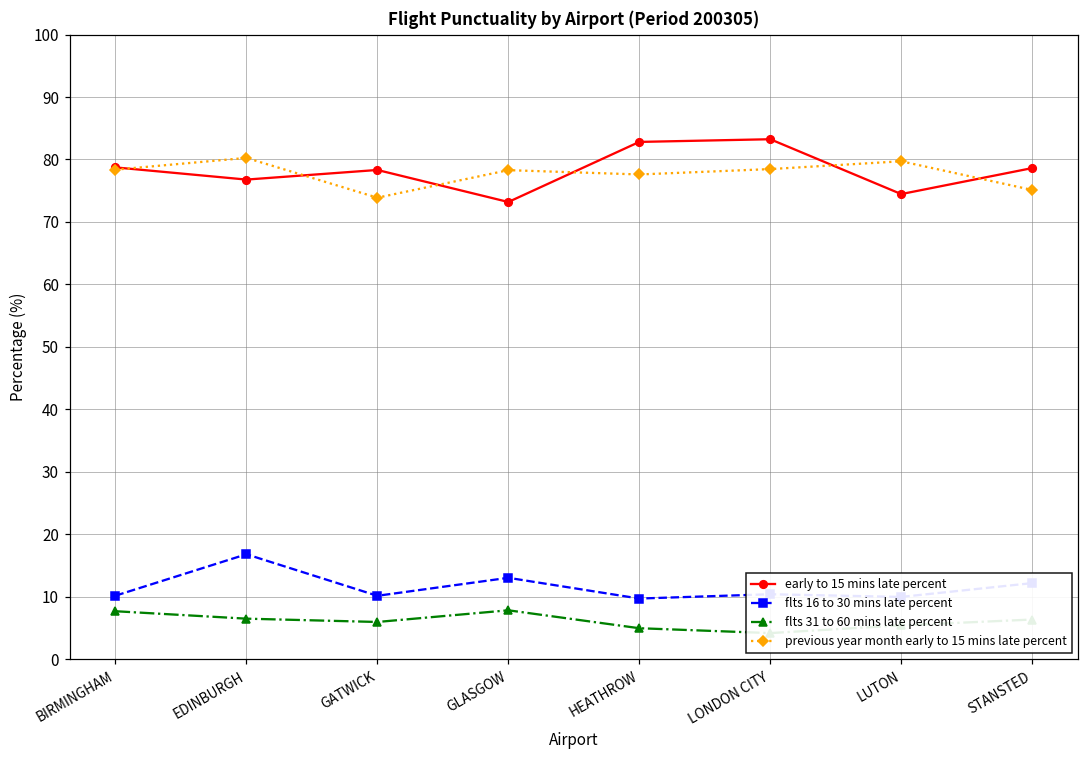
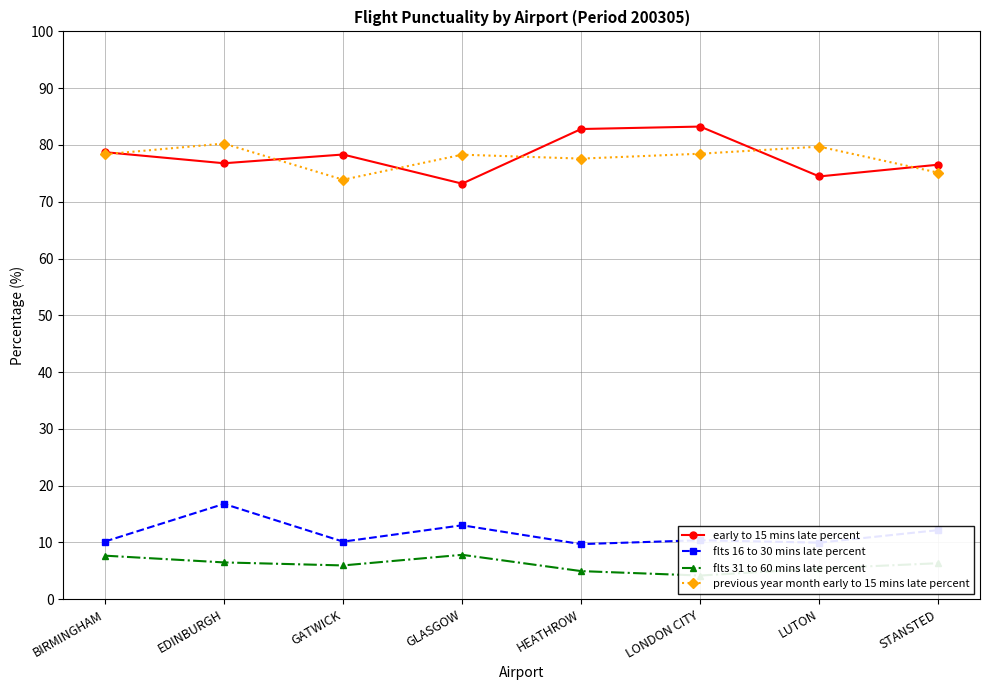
  {
    "early to 15 mins late percent": {
      "EDINBURGH": 77,
      "GATWICK": 78,
      "GLASGOW": 73,
      "HEATHROW": 83,
      "LONDON CITY": 83,
      "LUTON": 74,
-     "STANSTED": 79
+     "STANSTED": 77
    },
    "flts 16 to 30 mins late percent": {
      "BIRMINGHAM": 10,
      "EDINBURGH": 17,
      "GATWICK": 10,
      "GLASGOW": 13,
      "HEATHROW": 10
    },
    "flts 31 to 60 mins late percent": {
      "BIRMINGHAM": 8,
      "EDINBURGH": 6,
      "GATWICK": 6,
      "GLASGOW": 8,
      "HEATHROW": 5
    },
    "previous year month early to 15 mins late percent": {
      "EDINBURGH": 80,
      "GATWICK": 74,
      "GLASGOW": 78,
      "HEATHROW": 78,
      "LONDON CITY": 78,
      "LUTON": 80,
      "STANSTED": 75
    }
  }
